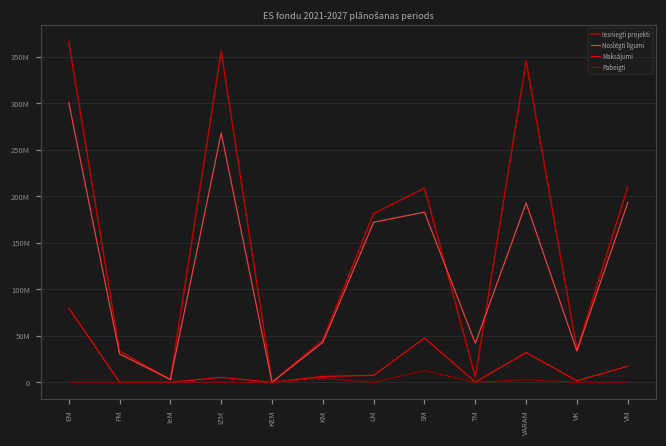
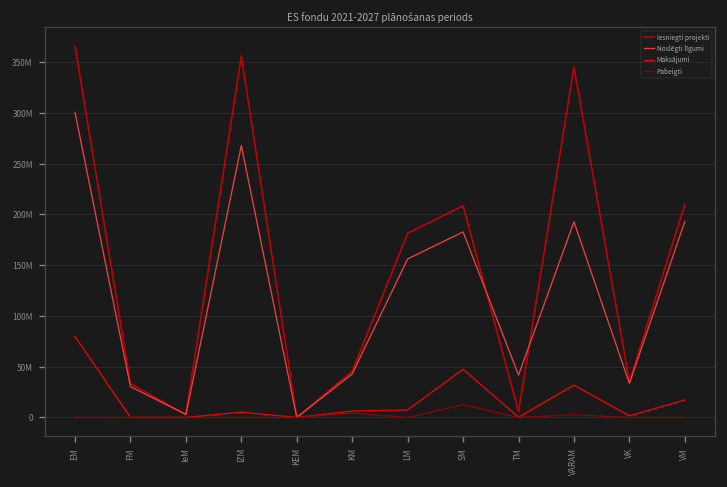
  {
    "Noslēgti līgumi": {
      "EM": 300000000,
      "FM": 30000000,
      "IZM": 270000000,
-     "LM": 170000000,
+     "LM": 160000000,
      "SM": 180000000,
      "TM": 40000000,
      "VARAM": 190000000,
      "VM": 190000000
    }
  }
